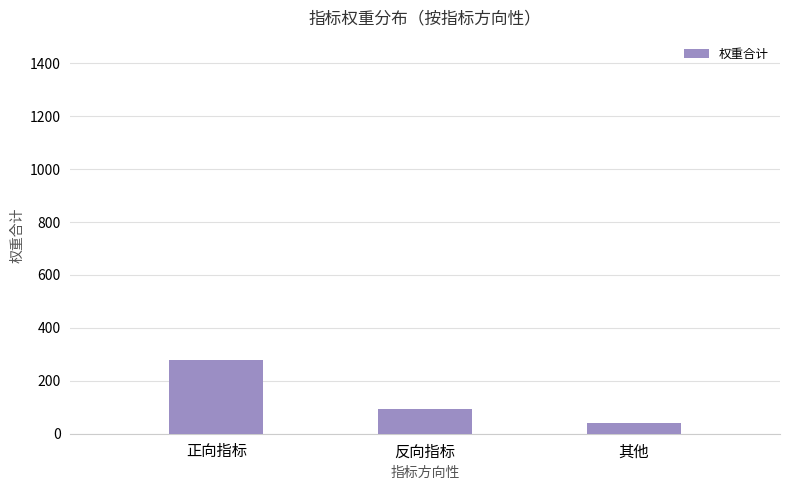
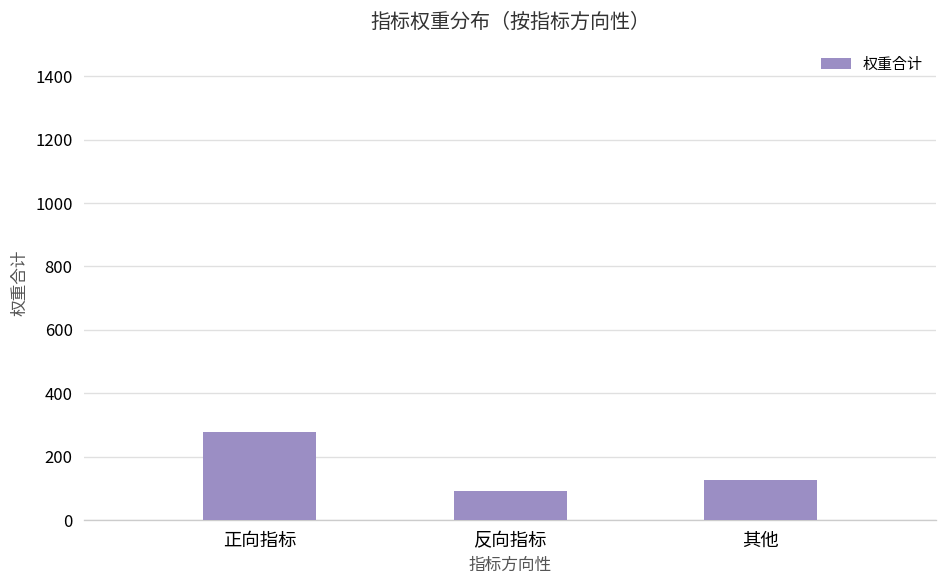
  {
    "正向指标": 280,
    "反向指标": 90,
-   "其他": 40
+   "其他": 130
  }
